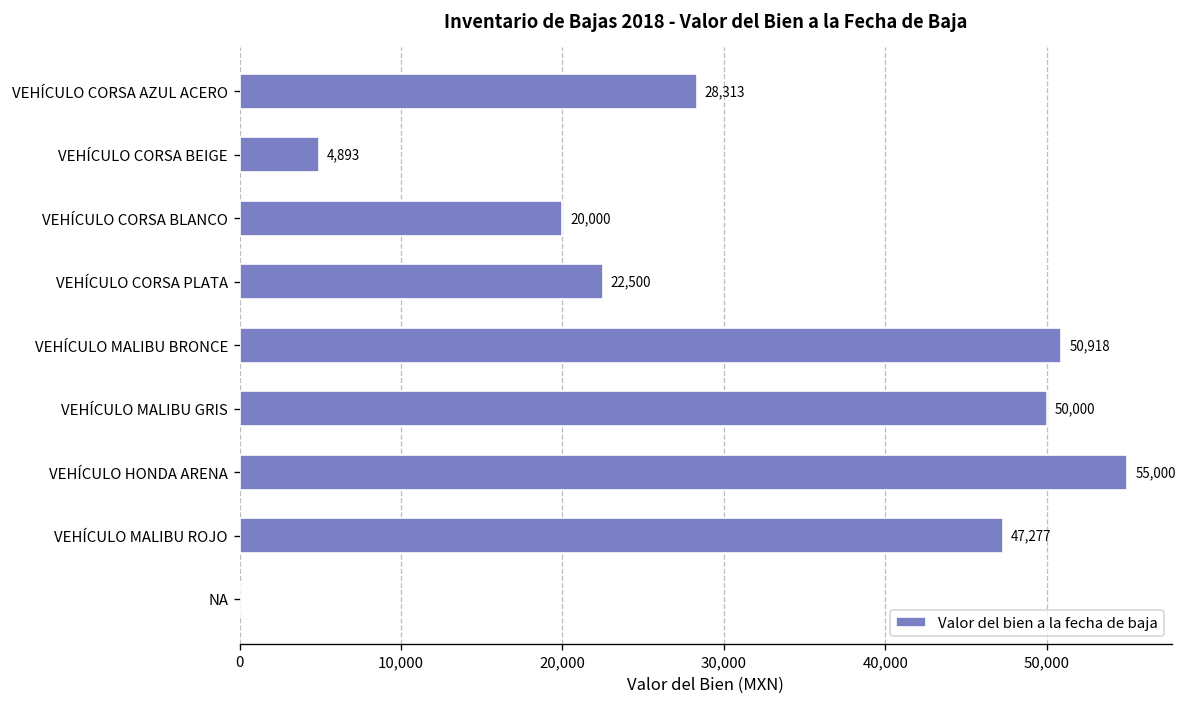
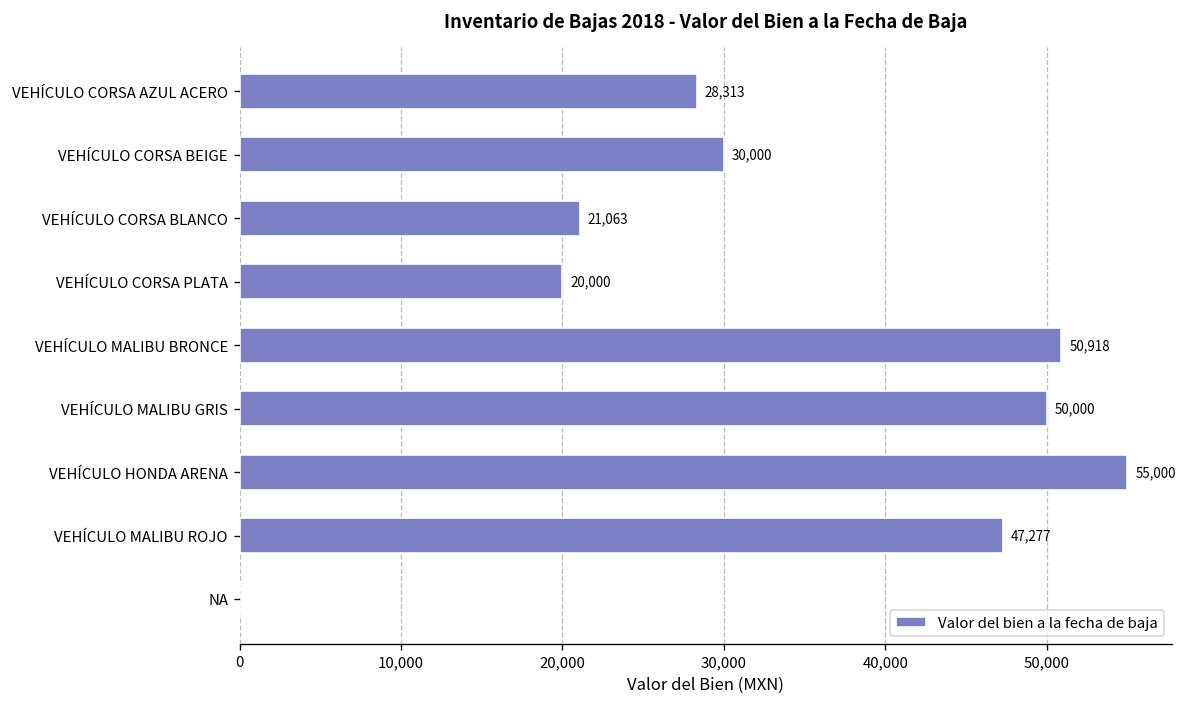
  {
    "VEHÍCULO CORSA AZUL ACERO": "28,313",
-   "VEHÍCULO CORSA BEIGE": "4,893",
-   "VEHÍCULO CORSA BLANCO": "20,000",
-   "VEHÍCULO CORSA PLATA": "22,500",
+   "VEHÍCULO CORSA BEIGE": "30,000",
+   "VEHÍCULO CORSA BLANCO": "21,063",
+   "VEHÍCULO CORSA PLATA": "20,000",
    "VEHÍCULO MALIBU BRONCE": "50,918",
    "VEHÍCULO MALIBU GRIS": "50,000",
    "VEHÍCULO HONDA ARENA": "55,000",
    "VEHÍCULO MALIBU ROJO": "47,277"
  }
